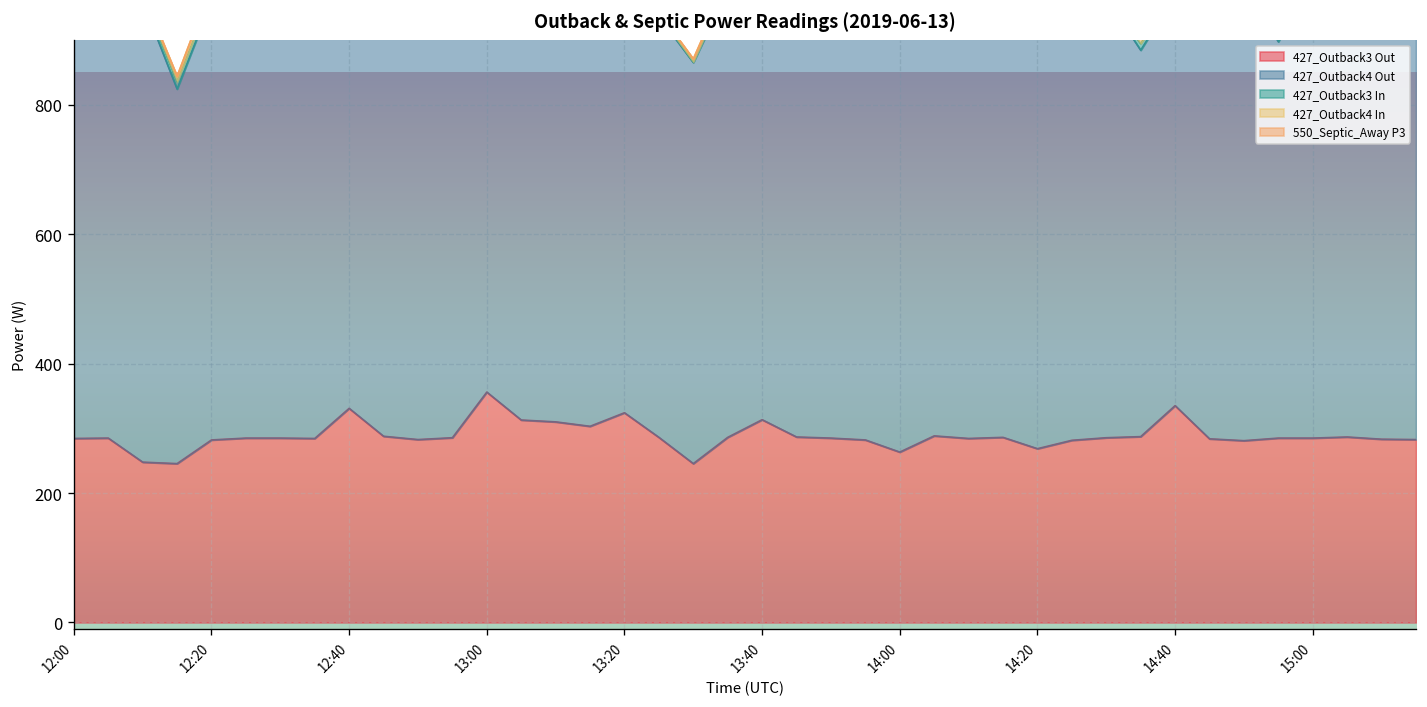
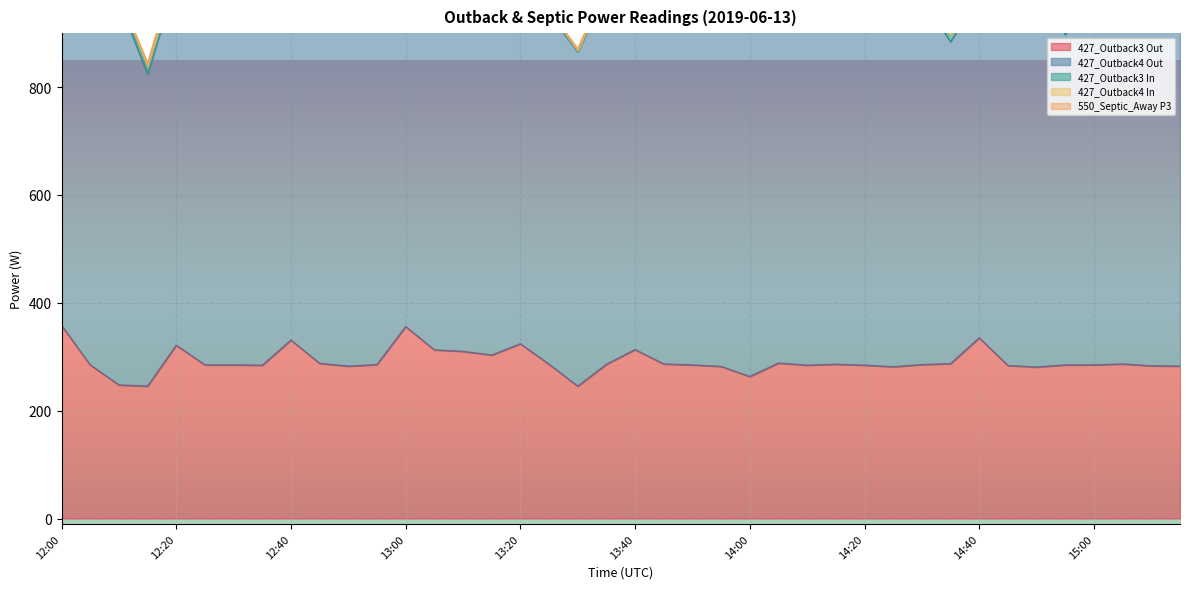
  {
    "427_Outback3 Out": {
-     "12:00": 280,
-     "12:20": 280,
+     "12:00": 360,
+     "12:20": 320,
      "12:40": 330,
      "13:00": 360,
      "13:20": 320,
      "13:40": 310,
      "14:00": 260,
-     "14:20": 270,
+     "14:20": 280,
      "14:40": 340,
      "15:00": 280
    }
  }
